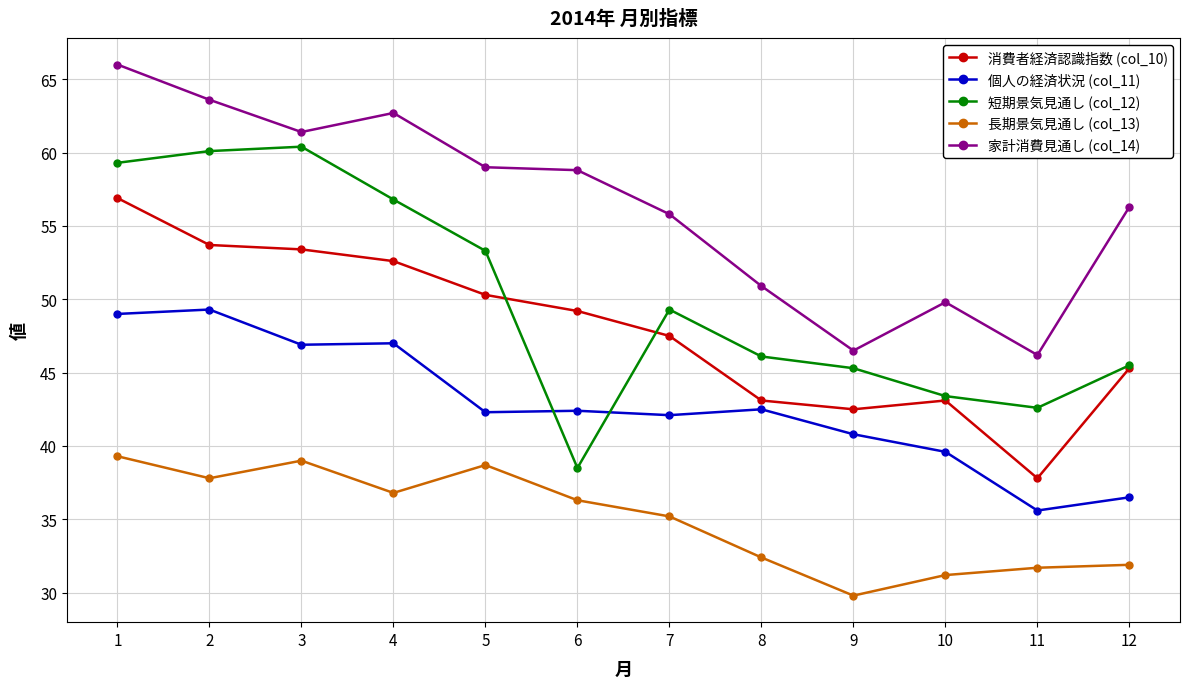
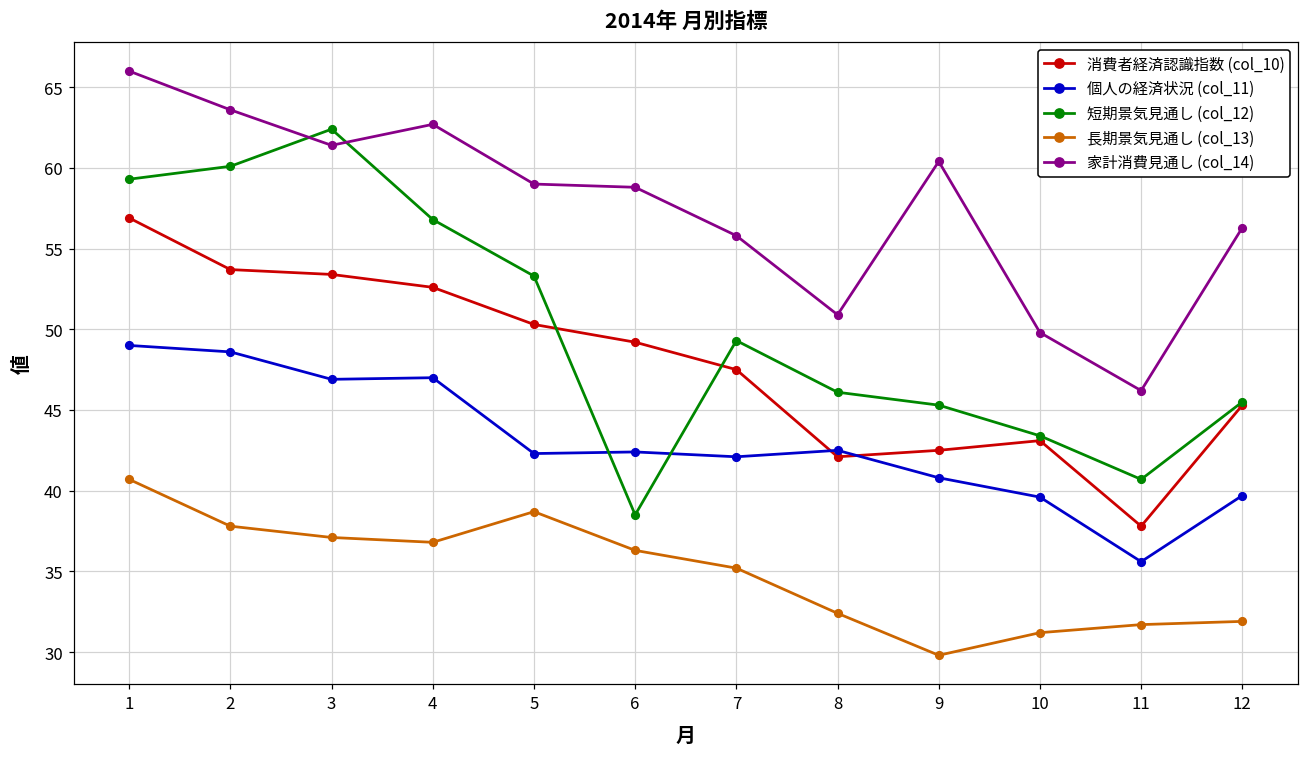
  {
    "消費者経済認識指数 (col_10)": {
      "1": 56.9,
      "2": 53.7,
      "3": 53.4,
      "4": 52.6,
      "5": 50.3,
      "6": 49.2,
      "7": 47.5,
-     "8": 43.1,
+     "8": 42.1,
      "9": 42.5,
      "10": 43.1,
      "11": 37.8,
      "12": 45.3
    },
    "個人の経済状況 (col_11)": {
      "1": 49.0,
-     "2": 49.3,
+     "2": 48.6,
      "3": 46.9,
      "4": 47.0,
      "5": 42.3,
      "6": 42.4,
      "7": 42.1,
      "8": 42.5,
      "9": 40.8,
      "10": 39.6,
      "11": 35.6,
-     "12": 36.5
+     "12": 39.7
    },
    "短期景気見通し (col_12)": {
      "1": 59.3,
      "2": 60.1,
-     "3": 60.4,
+     "3": 62.4,
      "4": 56.8,
      "5": 53.3,
      "6": 38.5,
      "7": 49.3,
      "8": 46.1,
      "9": 45.3,
      "10": 43.4,
-     "11": 42.6,
+     "11": 40.7,
      "12": 45.5
    },
    "長期景気見通し (col_13)": {
-     "1": 39.3,
+     "1": 40.7,
      "2": 37.8,
-     "3": 39.0,
+     "3": 37.1,
      "4": 36.8,
      "5": 38.7,
      "6": 36.3,
      "7": 35.2,
      "8": 32.4,
      "9": 29.8,
      "10": 31.2,
      "11": 31.7,
      "12": 31.9
    },
    "家計消費見通し (col_14)": {
      "1": 66.0,
      "2": 63.6,
      "3": 61.4,
      "4": 62.7,
      "5": 59.0,
      "6": 58.8,
      "7": 55.8,
      "8": 50.9,
-     "9": 46.5,
+     "9": 60.4,
      "10": 49.8,
      "11": 46.2,
      "12": 56.3
    }
  }
